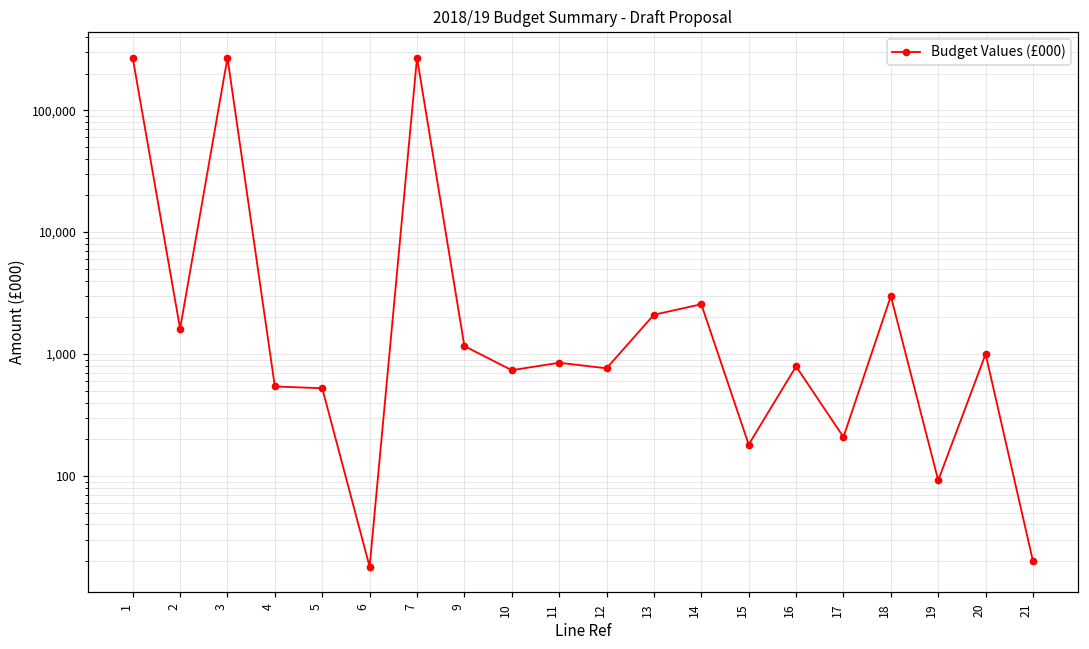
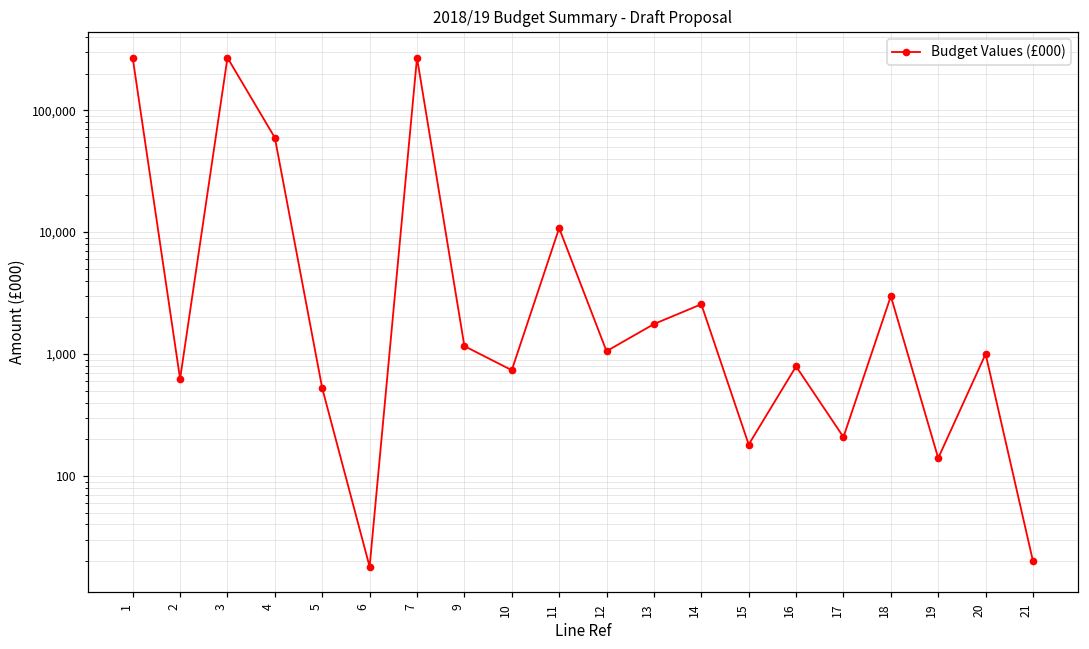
  {
    "1": "270,000",
-   "2": "1,600",
+   "2": "600",
    "3": "270,000",
-   "4": "500",
+   "4": "60,000",
    "5": "500",
    "6": "18",
    "7": "270,000",
    "9": "1,200",
    "10": "700",
-   "11": "800",
-   "12": "800",
-   "13": "2,100",
+   "11": "11,000",
+   "12": "1,100",
+   "13": "1,800",
    "14": "2,600",
    "15": "180",
    "16": "800",
    "17": "210",
    "18": "3,000",
-   "19": "90",
+   "19": "140",
    "20": "1,000",
    "21": "20"
  }
